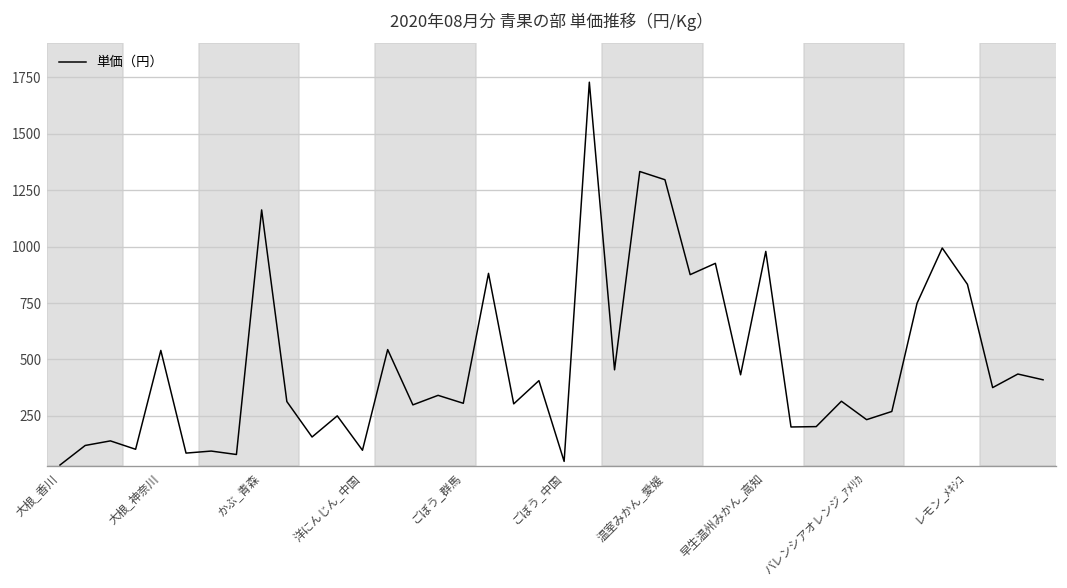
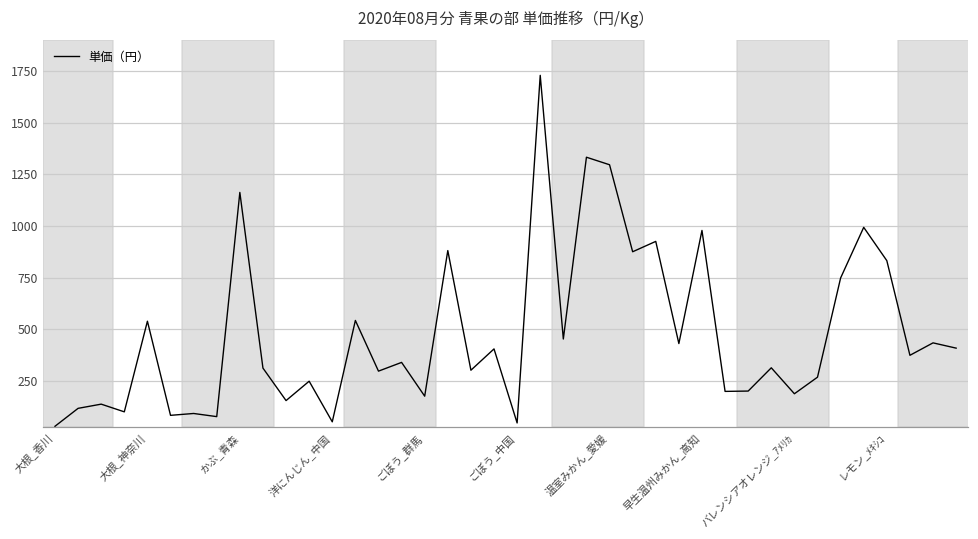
  {
    "大根_香川": 30,
    "大根_神奈川": 540,
    "かぶ_青森": 1160,
-   "洋にんじん_中国": 100,
-   "ごぼう_群馬": 310,
+   "洋にんじん_中国": 50,
+   "ごぼう_群馬": 180,
    "ごぼう_中国": 50,
    "温室みかん_愛媛": 1300,
    "早生温州みかん_高知": 980,
-   "バレンシアオレンジ_ｱﾒﾘｶ": 230,
+   "バレンシアオレンジ_ｱﾒﾘｶ": 190,
    "レモン_ﾒｷｼｺ": 830
  }
